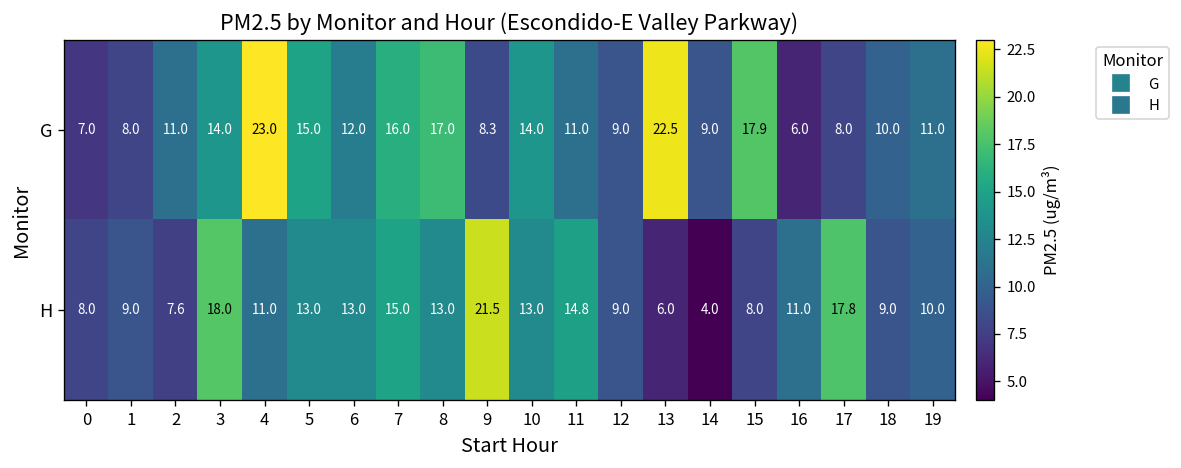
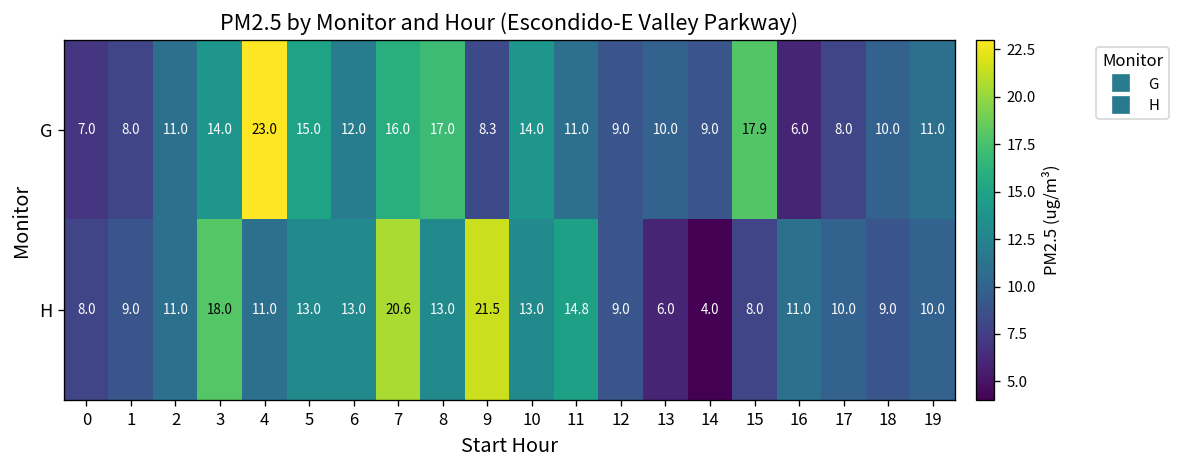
  {
    "G": {
      "0": 7.0,
      "1": 8.0,
      "2": 11.0,
      "3": 14.0,
      "4": 23.0,
      "5": 15.0,
      "6": 12.0,
      "7": 16.0,
      "8": 17.0,
      "9": 8.3,
      "10": 14.0,
      "11": 11.0,
      "12": 9.0,
-     "13": 22.5,
+     "13": 10.0,
      "14": 9.0,
      "15": 17.9,
      "16": 6.0,
      "17": 8.0,
      "18": 10.0,
      "19": 11.0
    },
    "H": {
      "0": 8.0,
      "1": 9.0,
-     "2": 7.6,
+     "2": 11.0,
      "3": 18.0,
      "4": 11.0,
      "5": 13.0,
      "6": 13.0,
-     "7": 15.0,
+     "7": 20.6,
      "8": 13.0,
      "9": 21.5,
      "10": 13.0,
      "11": 14.8,
      "12": 9.0,
      "13": 6.0,
      "14": 4.0,
      "15": 8.0,
      "16": 11.0,
-     "17": 17.8,
+     "17": 10.0,
      "18": 9.0,
      "19": 10.0
    }
  }
